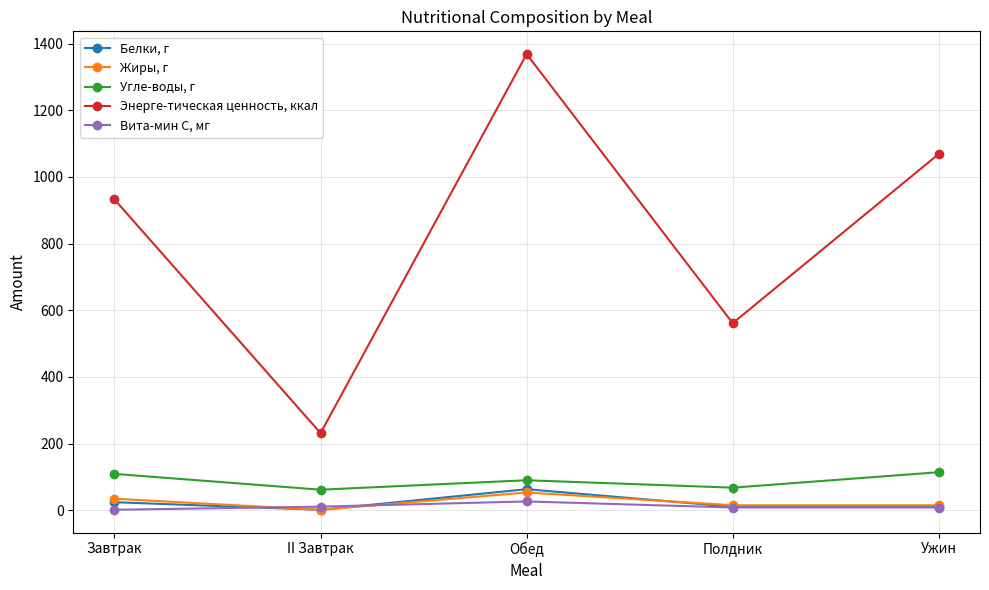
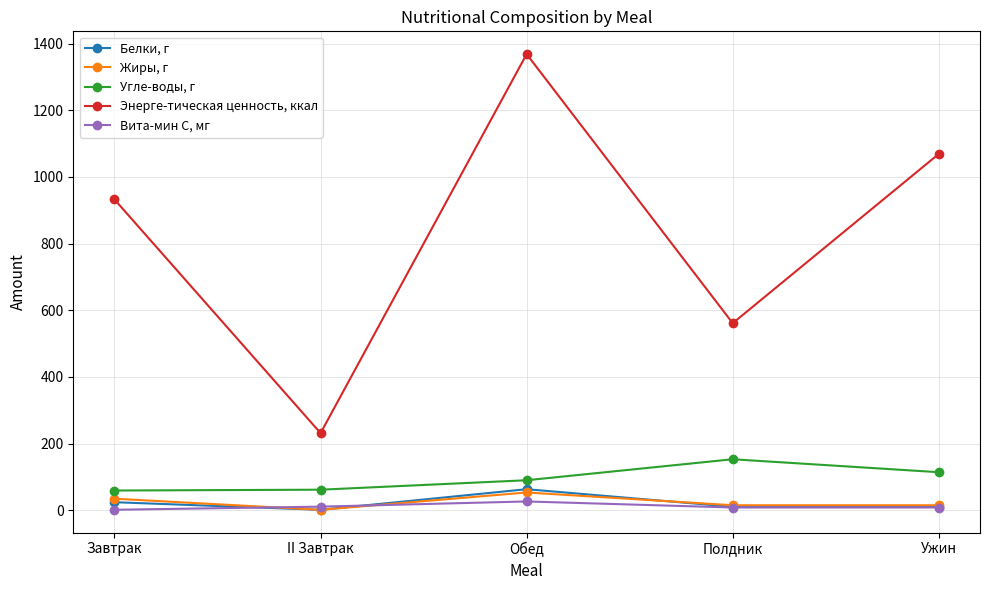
  {
    "Белки, г": {
      "Завтрак": 20,
      "Обед": 60
    },
    "Жиры, г": {
      "Завтрак": 30,
      "Обед": 50
    },
    "Угле-воды, г": {
-     "Завтрак": 110,
+     "Завтрак": 60,
      "II Завтрак": 60,
      "Обед": 90,
-     "Полдник": 70,
+     "Полдник": 150,
      "Ужин": 110
    },
    "Энерге-тическая ценность, ккал": {
      "Завтрак": 930,
      "II Завтрак": 230,
      "Обед": 1370,
      "Полдник": 560,
      "Ужин": 1070
    },
    "Вита-мин С, мг": {
      "Завтрак": 0,
      "II Завтрак": 10,
      "Обед": 30
    }
  }
